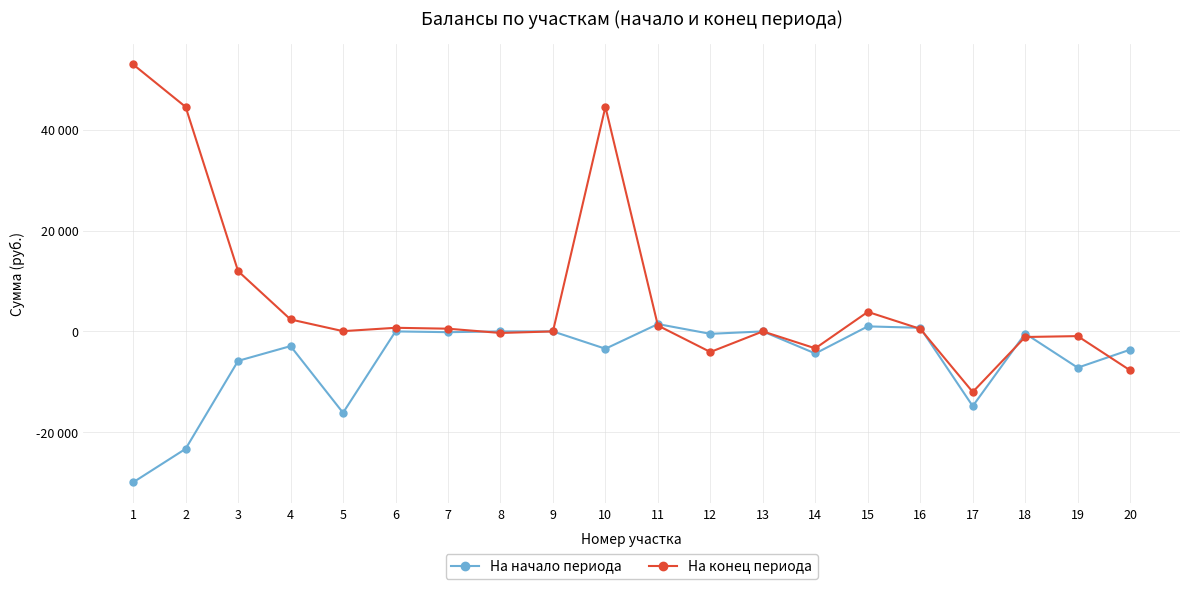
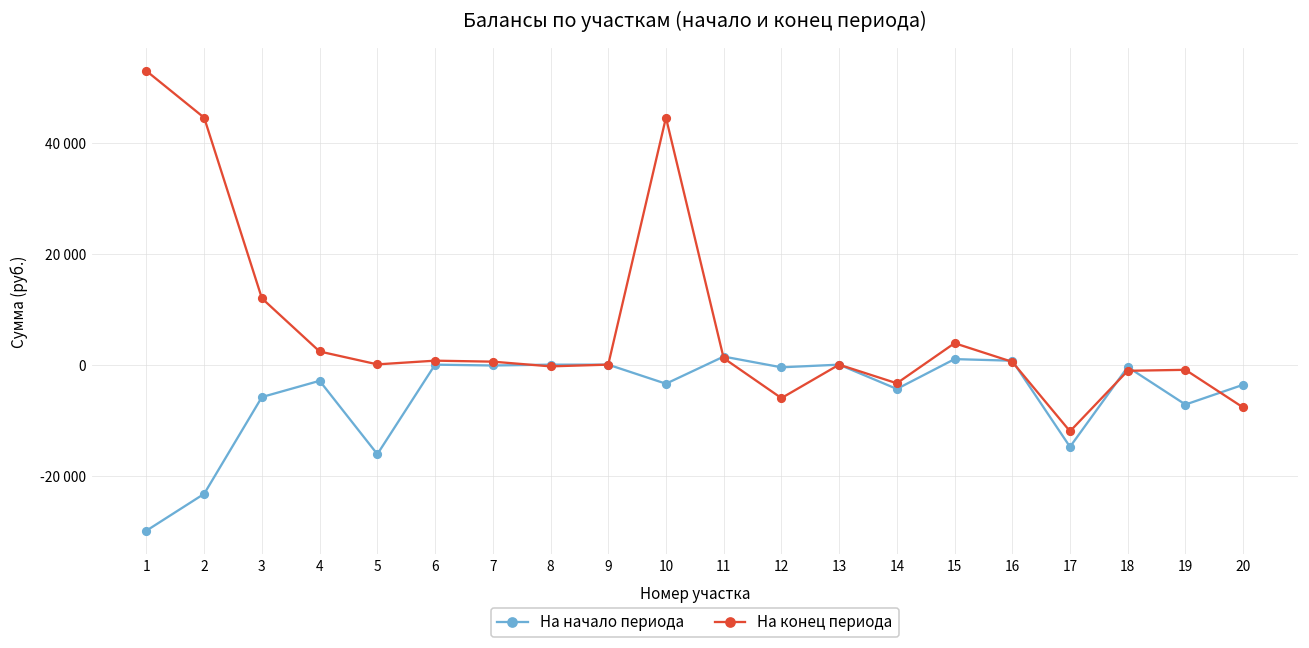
  {
    "На начало периода": {
      "1": -30000,
      "2": -23000,
      "3": -6000,
      "4": -3000,
      "5": -16000,
      "6": 0,
      "7": 0,
      "10": -3000,
      "12": 0,
      "14": -4000,
      "15": 1000,
      "17": -15000,
      "18": 0,
      "19": -7000,
      "20": -4000
    },
    "На конец периода": {
      "1": 53000,
      "2": 45000,
      "3": 12000,
      "4": 2000,
      "5": 0,
      "6": 1000,
      "7": 1000,
      "10": 45000,
-     "12": -4000,
+     "12": -6000,
      "14": -3000,
      "15": 4000,
      "17": -12000,
      "18": -1000,
      "19": -1000,
      "20": -8000
    }
  }
